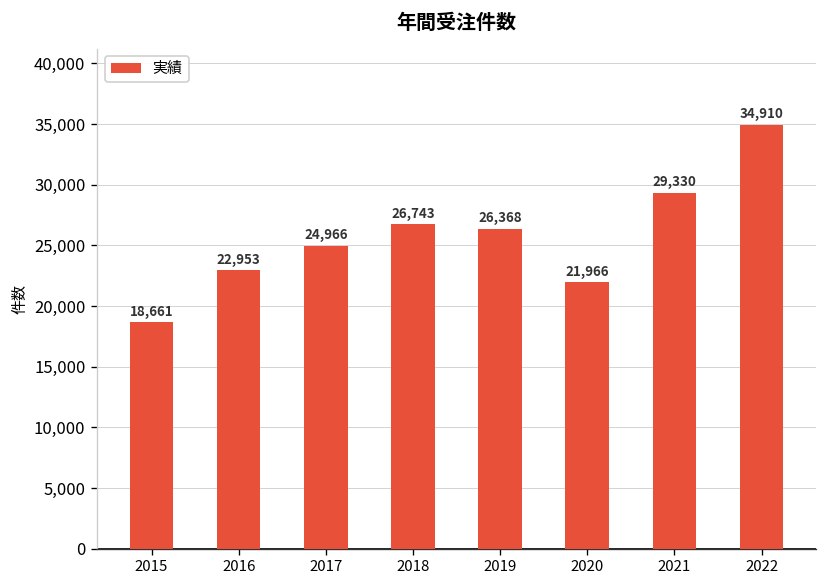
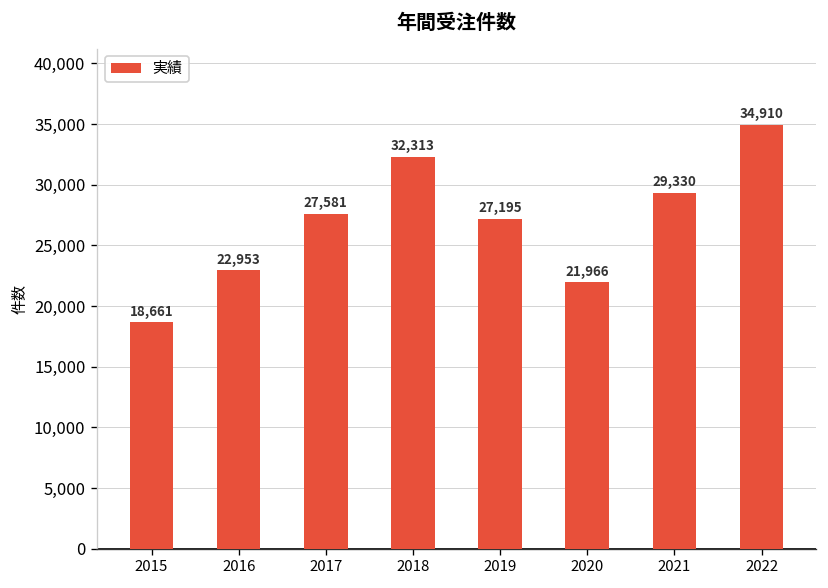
  {
    "2015": "18,661",
    "2016": "22,953",
-   "2017": "24,966",
-   "2018": "26,743",
-   "2019": "26,368",
+   "2017": "27,581",
+   "2018": "32,313",
+   "2019": "27,195",
    "2020": "21,966",
    "2021": "29,330",
    "2022": "34,910"
  }
